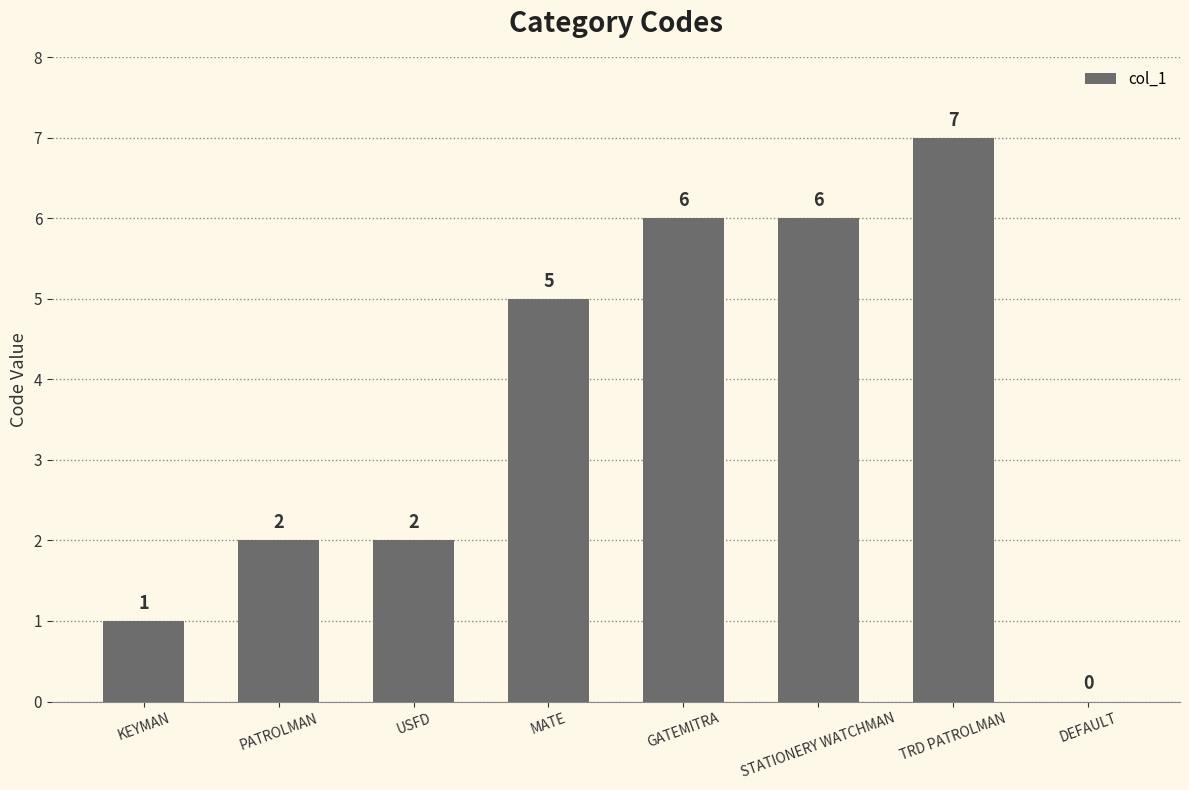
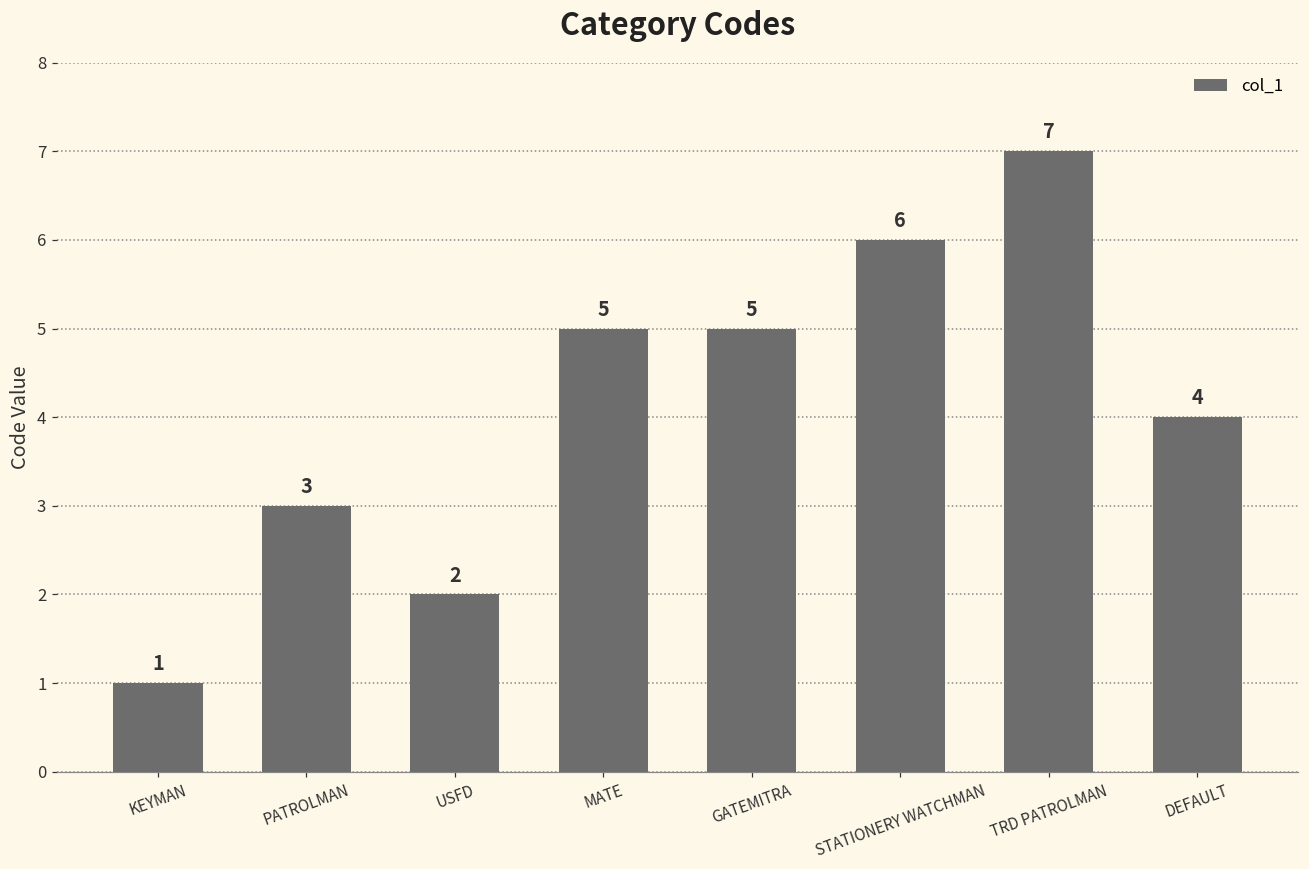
  {
    "KEYMAN": 1,
-   "PATROLMAN": 2,
+   "PATROLMAN": 3,
    "USFD": 2,
    "MATE": 5,
-   "GATEMITRA": 6,
+   "GATEMITRA": 5,
    "STATIONERY WATCHMAN": 6,
    "TRD PATROLMAN": 7,
-   "DEFAULT": 0
+   "DEFAULT": 4
  }
